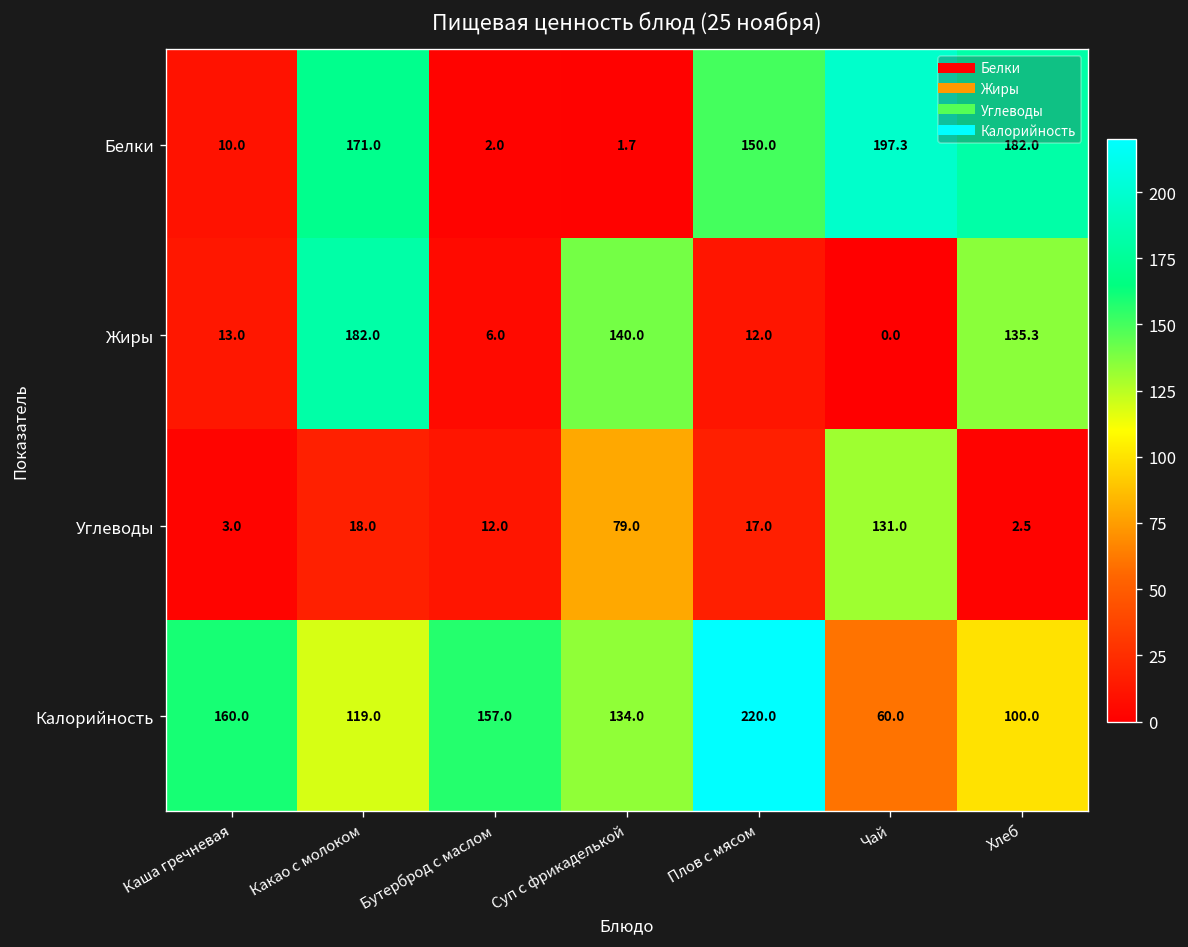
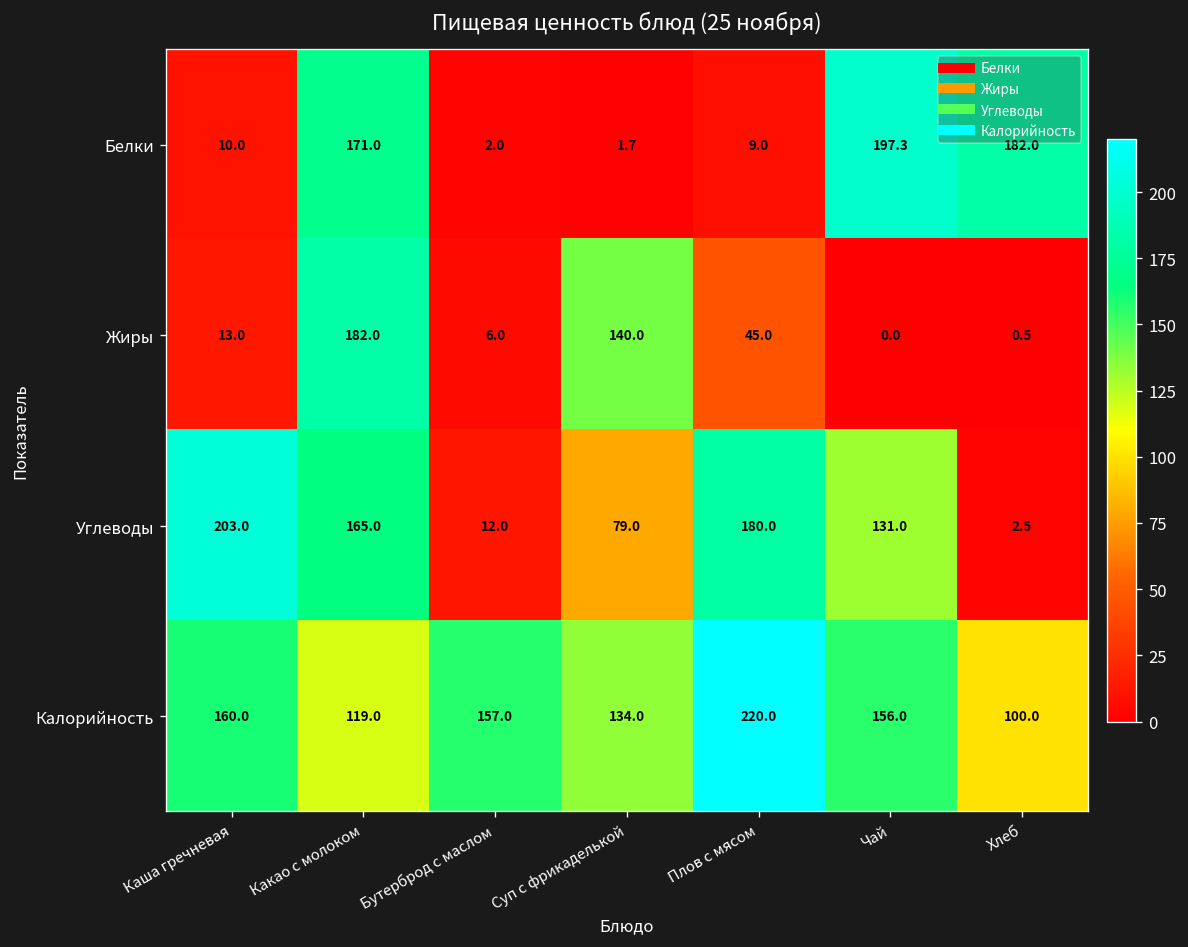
  {
    "Белки": {
      "Каша гречневая": 10.0,
      "Какао с молоком": 171.0,
      "Бутерброд с маслом": 2.0,
      "Суп с фрикаделькой": 1.7,
-     "Плов с мясом": 150.0,
+     "Плов с мясом": 9.0,
      "Чай": 197.3,
      "Хлеб": 182.0
    },
    "Жиры": {
      "Каша гречневая": 13.0,
      "Какао с молоком": 182.0,
      "Бутерброд с маслом": 6.0,
      "Суп с фрикаделькой": 140.0,
-     "Плов с мясом": 12.0,
+     "Плов с мясом": 45.0,
      "Чай": 0.0,
-     "Хлеб": 135.3
+     "Хлеб": 0.5
    },
    "Углеводы": {
-     "Каша гречневая": 3.0,
-     "Какао с молоком": 18.0,
+     "Каша гречневая": 203.0,
+     "Какао с молоком": 165.0,
      "Бутерброд с маслом": 12.0,
      "Суп с фрикаделькой": 79.0,
-     "Плов с мясом": 17.0,
+     "Плов с мясом": 180.0,
      "Чай": 131.0,
      "Хлеб": 2.5
    },
    "Калорийность": {
      "Каша гречневая": 160.0,
      "Какао с молоком": 119.0,
      "Бутерброд с маслом": 157.0,
      "Суп с фрикаделькой": 134.0,
      "Плов с мясом": 220.0,
-     "Чай": 60.0,
+     "Чай": 156.0,
      "Хлеб": 100.0
    }
  }
